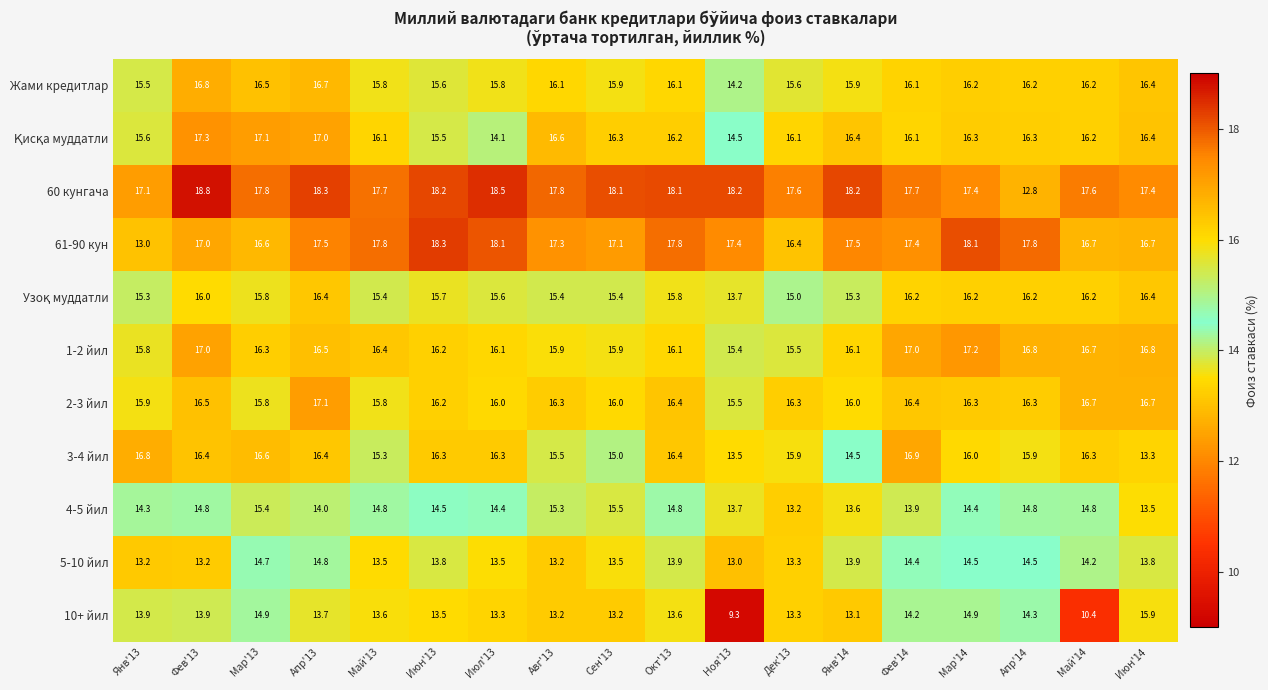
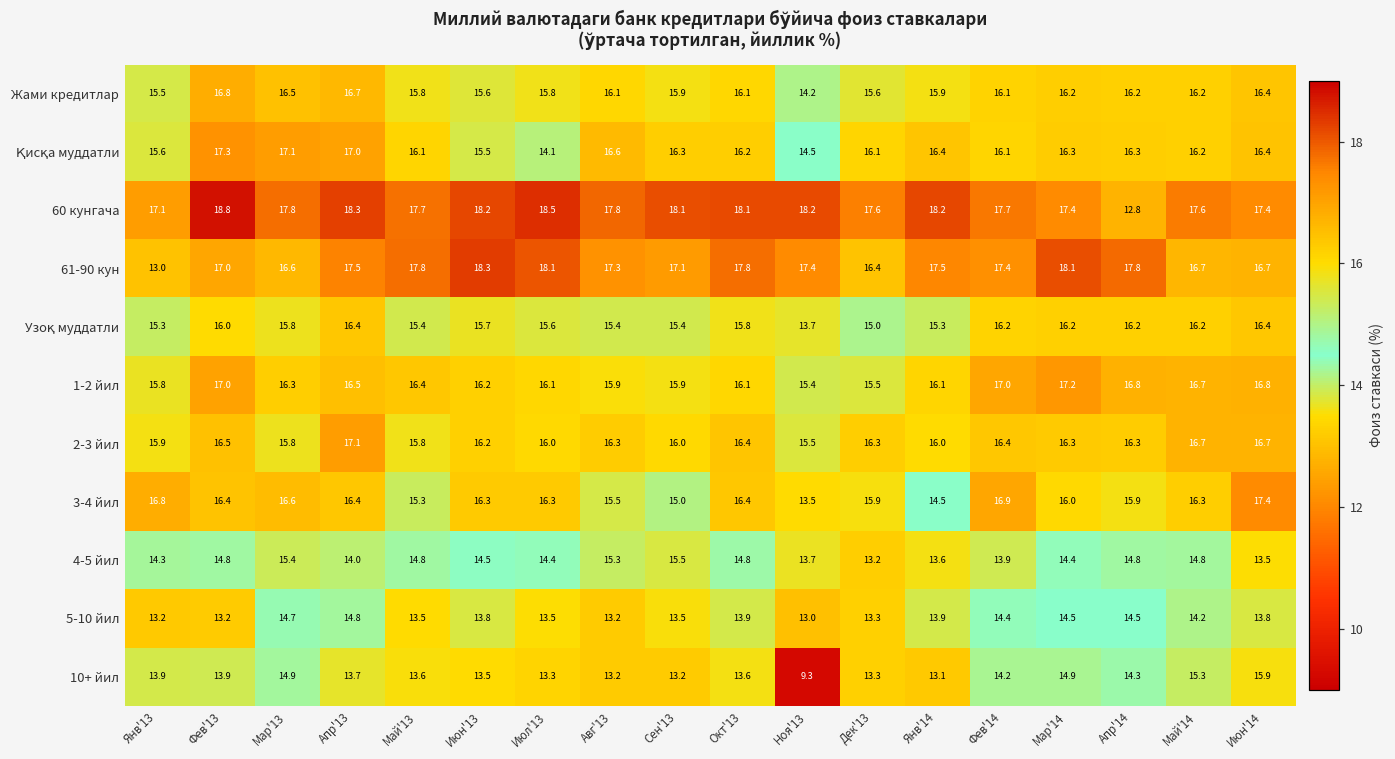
  {
    "Жами кредитлар": {
      "Янв'13": 15.5,
      "Фев'13": 16.8,
      "Мар'13": 16.5,
      "Апр'13": 16.7,
      "Май'13": 15.8,
      "Июн'13": 15.6,
      "Июл'13": 15.8,
      "Авг'13": 16.1,
      "Сен'13": 15.9,
      "Окт'13": 16.1,
      "Ноя'13": 14.2,
      "Дек'13": 15.6,
      "Янв'14": 15.9,
      "Фев'14": 16.1,
      "Мар'14": 16.2,
      "Апр'14": 16.2,
      "Май'14": 16.2,
      "Июн'14": 16.4
    },
    "Қисқа муддатли": {
      "Янв'13": 15.6,
      "Фев'13": 17.3,
      "Мар'13": 17.1,
      "Апр'13": 17.0,
      "Май'13": 16.1,
      "Июн'13": 15.5,
      "Июл'13": 14.1,
      "Авг'13": 16.6,
      "Сен'13": 16.3,
      "Окт'13": 16.2,
      "Ноя'13": 14.5,
      "Дек'13": 16.1,
      "Янв'14": 16.4,
      "Фев'14": 16.1,
      "Мар'14": 16.3,
      "Апр'14": 16.3,
      "Май'14": 16.2,
      "Июн'14": 16.4
    },
    "60 кунгача": {
      "Янв'13": 17.1,
      "Фев'13": 18.8,
      "Мар'13": 17.8,
      "Апр'13": 18.3,
      "Май'13": 17.7,
      "Июн'13": 18.2,
      "Июл'13": 18.5,
      "Авг'13": 17.8,
      "Сен'13": 18.1,
      "Окт'13": 18.1,
      "Ноя'13": 18.2,
      "Дек'13": 17.6,
      "Янв'14": 18.2,
      "Фев'14": 17.7,
      "Мар'14": 17.4,
      "Апр'14": 12.8,
      "Май'14": 17.6,
      "Июн'14": 17.4
    },
    "61-90 кун": {
      "Янв'13": 13.0,
      "Фев'13": 17.0,
      "Мар'13": 16.6,
      "Апр'13": 17.5,
      "Май'13": 17.8,
      "Июн'13": 18.3,
      "Июл'13": 18.1,
      "Авг'13": 17.3,
      "Сен'13": 17.1,
      "Окт'13": 17.8,
      "Ноя'13": 17.4,
      "Дек'13": 16.4,
      "Янв'14": 17.5,
      "Фев'14": 17.4,
      "Мар'14": 18.1,
      "Апр'14": 17.8,
      "Май'14": 16.7,
      "Июн'14": 16.7
    },
    "Узоқ муддатли": {
      "Янв'13": 15.3,
      "Фев'13": 16.0,
      "Мар'13": 15.8,
      "Апр'13": 16.4,
      "Май'13": 15.4,
      "Июн'13": 15.7,
      "Июл'13": 15.6,
      "Авг'13": 15.4,
      "Сен'13": 15.4,
      "Окт'13": 15.8,
      "Ноя'13": 13.7,
      "Дек'13": 15.0,
      "Янв'14": 15.3,
      "Фев'14": 16.2,
      "Мар'14": 16.2,
      "Апр'14": 16.2,
      "Май'14": 16.2,
      "Июн'14": 16.4
    },
    "1-2 йил": {
      "Янв'13": 15.8,
      "Фев'13": 17.0,
      "Мар'13": 16.3,
      "Апр'13": 16.5,
      "Май'13": 16.4,
      "Июн'13": 16.2,
      "Июл'13": 16.1,
      "Авг'13": 15.9,
      "Сен'13": 15.9,
      "Окт'13": 16.1,
      "Ноя'13": 15.4,
      "Дек'13": 15.5,
      "Янв'14": 16.1,
      "Фев'14": 17.0,
      "Мар'14": 17.2,
      "Апр'14": 16.8,
      "Май'14": 16.7,
      "Июн'14": 16.8
    },
    "2-3 йил": {
      "Янв'13": 15.9,
      "Фев'13": 16.5,
      "Мар'13": 15.8,
      "Апр'13": 17.1,
      "Май'13": 15.8,
      "Июн'13": 16.2,
      "Июл'13": 16.0,
      "Авг'13": 16.3,
      "Сен'13": 16.0,
      "Окт'13": 16.4,
      "Ноя'13": 15.5,
      "Дек'13": 16.3,
      "Янв'14": 16.0,
      "Фев'14": 16.4,
      "Мар'14": 16.3,
      "Апр'14": 16.3,
      "Май'14": 16.7,
      "Июн'14": 16.7
    },
    "3-4 йил": {
      "Янв'13": 16.8,
      "Фев'13": 16.4,
      "Мар'13": 16.6,
      "Апр'13": 16.4,
      "Май'13": 15.3,
      "Июн'13": 16.3,
      "Июл'13": 16.3,
      "Авг'13": 15.5,
      "Сен'13": 15.0,
      "Окт'13": 16.4,
      "Ноя'13": 13.5,
      "Дек'13": 15.9,
      "Янв'14": 14.5,
      "Фев'14": 16.9,
      "Мар'14": 16.0,
      "Апр'14": 15.9,
      "Май'14": 16.3,
-     "Июн'14": 13.3
+     "Июн'14": 17.4
    },
    "4-5 йил": {
      "Янв'13": 14.3,
      "Фев'13": 14.8,
      "Мар'13": 15.4,
      "Апр'13": 14.0,
      "Май'13": 14.8,
      "Июн'13": 14.5,
      "Июл'13": 14.4,
      "Авг'13": 15.3,
      "Сен'13": 15.5,
      "Окт'13": 14.8,
      "Ноя'13": 13.7,
      "Дек'13": 13.2,
      "Янв'14": 13.6,
      "Фев'14": 13.9,
      "Мар'14": 14.4,
      "Апр'14": 14.8,
      "Май'14": 14.8,
      "Июн'14": 13.5
    },
    "5-10 йил": {
      "Янв'13": 13.2,
      "Фев'13": 13.2,
      "Мар'13": 14.7,
      "Апр'13": 14.8,
      "Май'13": 13.5,
      "Июн'13": 13.8,
      "Июл'13": 13.5,
      "Авг'13": 13.2,
      "Сен'13": 13.5,
      "Окт'13": 13.9,
      "Ноя'13": 13.0,
      "Дек'13": 13.3,
      "Янв'14": 13.9,
      "Фев'14": 14.4,
      "Мар'14": 14.5,
      "Апр'14": 14.5,
      "Май'14": 14.2,
      "Июн'14": 13.8
    },
    "10+ йил": {
      "Янв'13": 13.9,
      "Фев'13": 13.9,
      "Мар'13": 14.9,
      "Апр'13": 13.7,
      "Май'13": 13.6,
      "Июн'13": 13.5,
      "Июл'13": 13.3,
      "Авг'13": 13.2,
      "Сен'13": 13.2,
      "Окт'13": 13.6,
      "Ноя'13": 9.3,
      "Дек'13": 13.3,
      "Янв'14": 13.1,
      "Фев'14": 14.2,
      "Мар'14": 14.9,
      "Апр'14": 14.3,
-     "Май'14": 10.4,
+     "Май'14": 15.3,
      "Июн'14": 15.9
    }
  }
